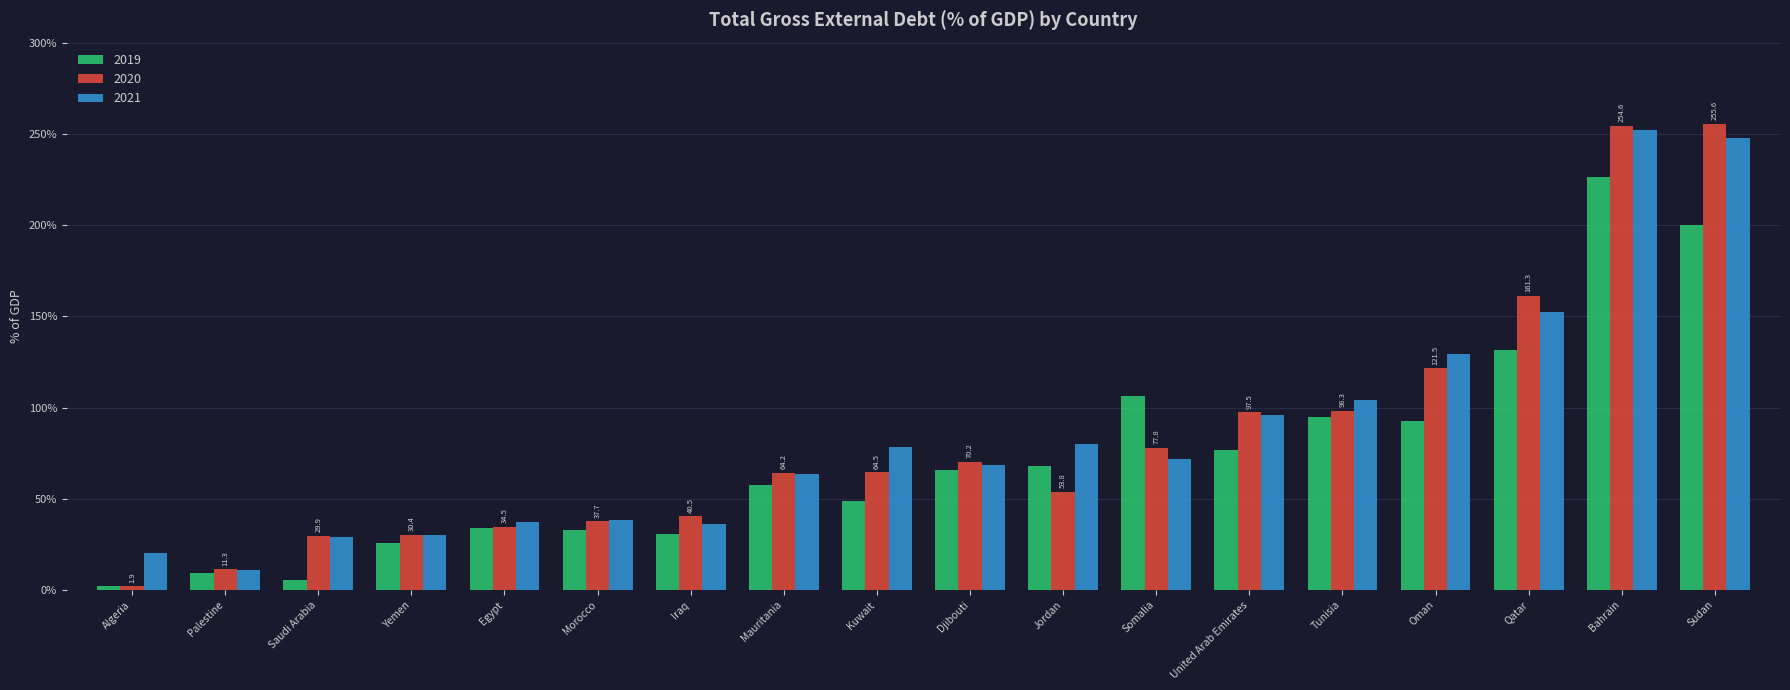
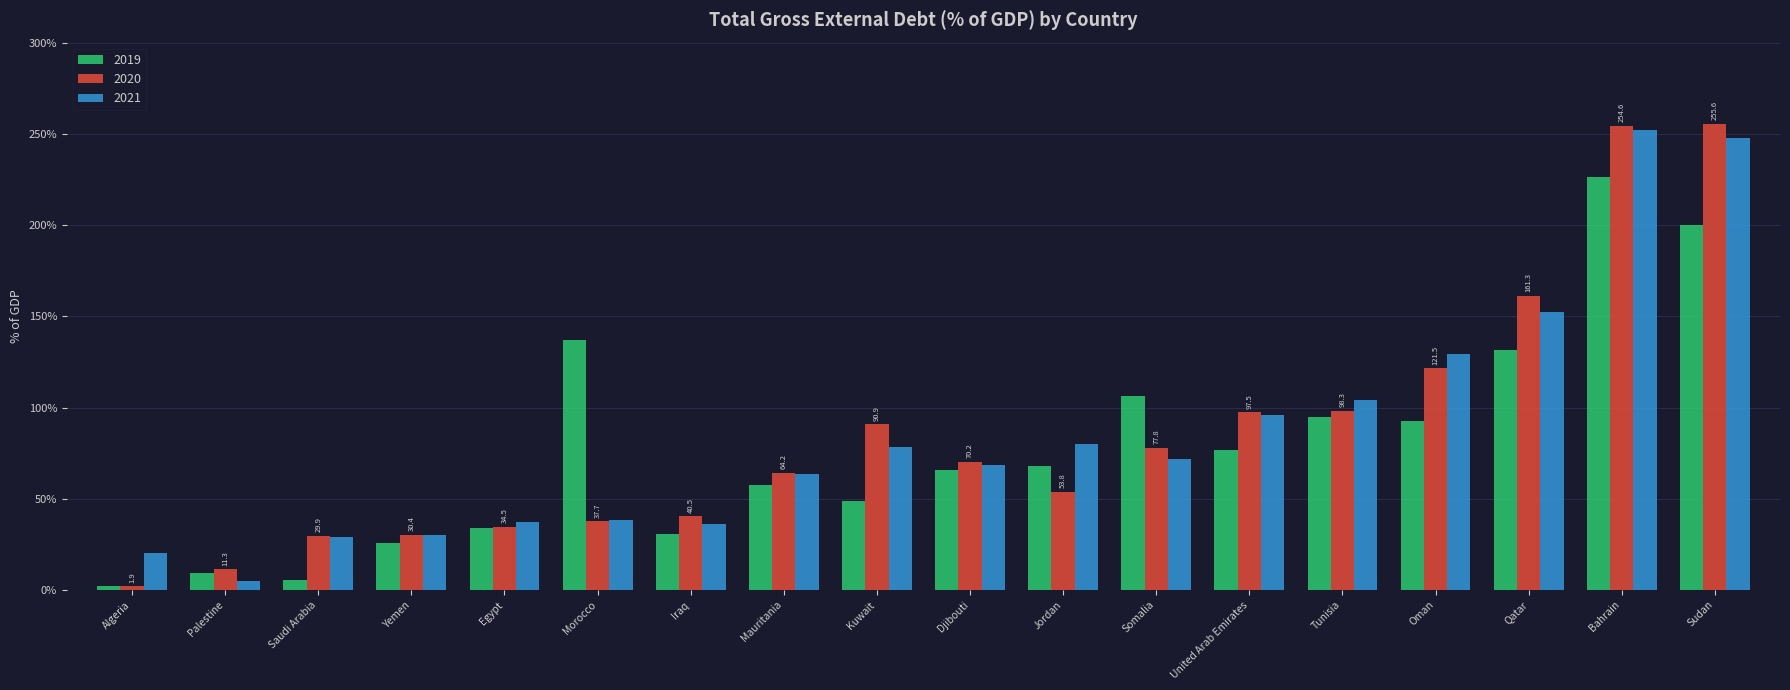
  {
    "2019": {
      "Algeria": "2%",
      "Palestine": "9%",
      "Saudi Arabia": "5%",
      "Yemen": "26%",
      "Egypt": "34%",
-     "Morocco": "33%",
+     "Morocco": "137%",
      "Iraq": "31%",
      "Mauritania": "58%",
      "Kuwait": "49%",
      "Djibouti": "66%",
      "Jordan": "68%",
      "Somalia": "106%",
      "United Arab Emirates": "77%",
      "Tunisia": "95%",
      "Oman": "92%",
      "Qatar": "131%",
      "Bahrain": "226%",
      "Sudan": "200%"
    },
    "2020": {
      "Algeria": "1.9",
      "Palestine": "11.3",
      "Saudi Arabia": "29.9",
      "Yemen": "30.4",
      "Egypt": "34.5",
      "Morocco": "37.7",
      "Iraq": "40.5",
      "Mauritania": "64.2",
-     "Kuwait": "64.5",
+     "Kuwait": "90.9",
      "Djibouti": "70.2",
      "Jordan": "53.8",
      "Somalia": "77.8",
      "United Arab Emirates": "97.5",
      "Tunisia": "98.3",
      "Oman": "121.5",
      "Qatar": "161.3",
      "Bahrain": "254.6",
      "Sudan": "255.6"
    },
    "2021": {
      "Algeria": "20%",
-     "Palestine": "11%",
+     "Palestine": "5%",
      "Saudi Arabia": "29%",
      "Yemen": "30%",
      "Egypt": "37%",
      "Morocco": "38%",
      "Iraq": "36%",
      "Mauritania": "63%",
      "Kuwait": "78%",
      "Djibouti": "68%",
      "Jordan": "80%",
      "Somalia": "72%",
      "United Arab Emirates": "96%",
      "Tunisia": "104%",
      "Oman": "130%",
      "Qatar": "152%",
      "Bahrain": "252%",
      "Sudan": "248%"
    }
  }
